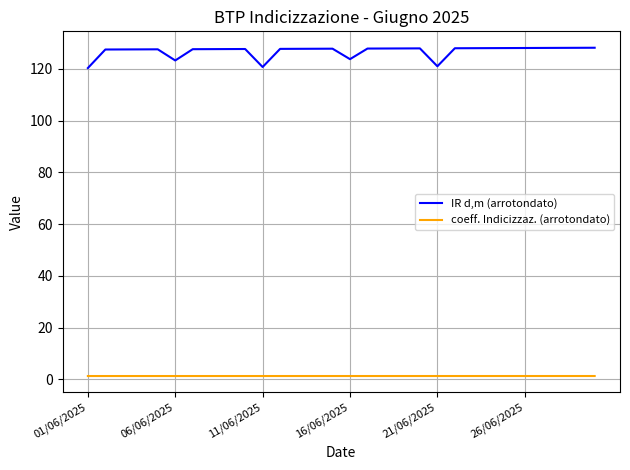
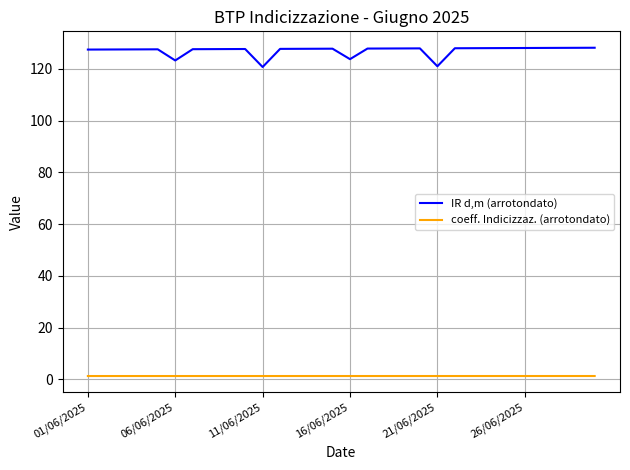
  {
    "IR d,m (arrotondato)": {
-     "01/06/2025": 120,
+     "01/06/2025": 127,
      "06/06/2025": 123,
      "11/06/2025": 121,
      "16/06/2025": 124,
      "21/06/2025": 121,
      "26/06/2025": 128
    },
    "coeff. Indicizzaz. (arrotondato)": {
      "01/06/2025": 1,
      "06/06/2025": 1,
      "11/06/2025": 1,
      "16/06/2025": 1,
      "21/06/2025": 1,
      "26/06/2025": 1
    }
  }
